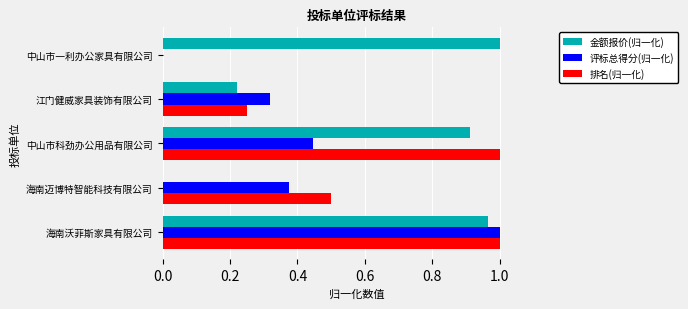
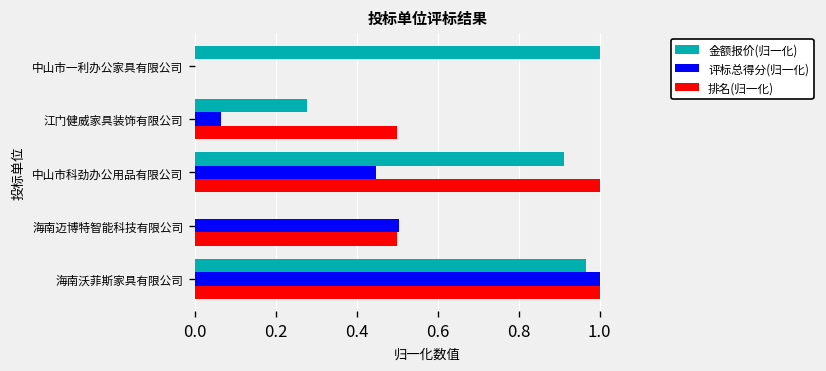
  {
    "金额报价(归一化)": {
      "中山市一利办公家具有限公司": 1.00,
-     "江门健威家具装饰有限公司": 0.22,
+     "江门健威家具装饰有限公司": 0.28,
      "中山市科劲办公用品有限公司": 0.91,
      "海南迈博特智能科技有限公司": 0.00,
      "海南沃菲斯家具有限公司": 0.97
    },
    "评标总得分(归一化)": {
      "中山市一利办公家具有限公司": 0.00,
-     "江门健威家具装饰有限公司": 0.32,
+     "江门健威家具装饰有限公司": 0.07,
      "中山市科劲办公用品有限公司": 0.45,
-     "海南迈博特智能科技有限公司": 0.38,
+     "海南迈博特智能科技有限公司": 0.51,
      "海南沃菲斯家具有限公司": 1.00
    },
    "排名(归一化)": {
      "中山市一利办公家具有限公司": 0.00,
-     "江门健威家具装饰有限公司": 0.25,
+     "江门健威家具装饰有限公司": 0.50,
      "中山市科劲办公用品有限公司": 1.00,
      "海南迈博特智能科技有限公司": 0.50,
      "海南沃菲斯家具有限公司": 1.00
    }
  }
